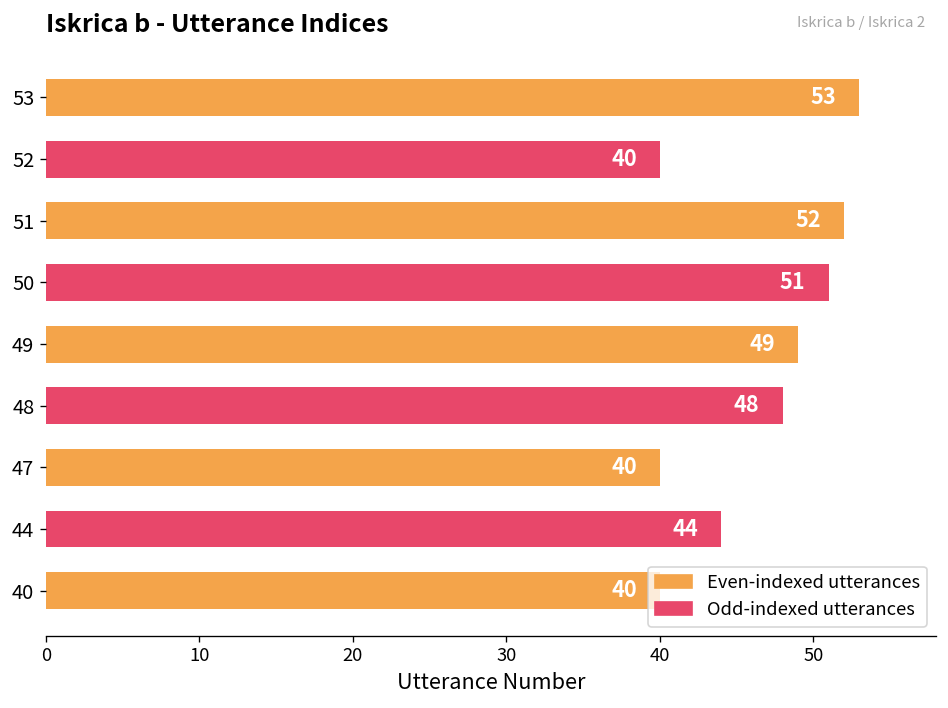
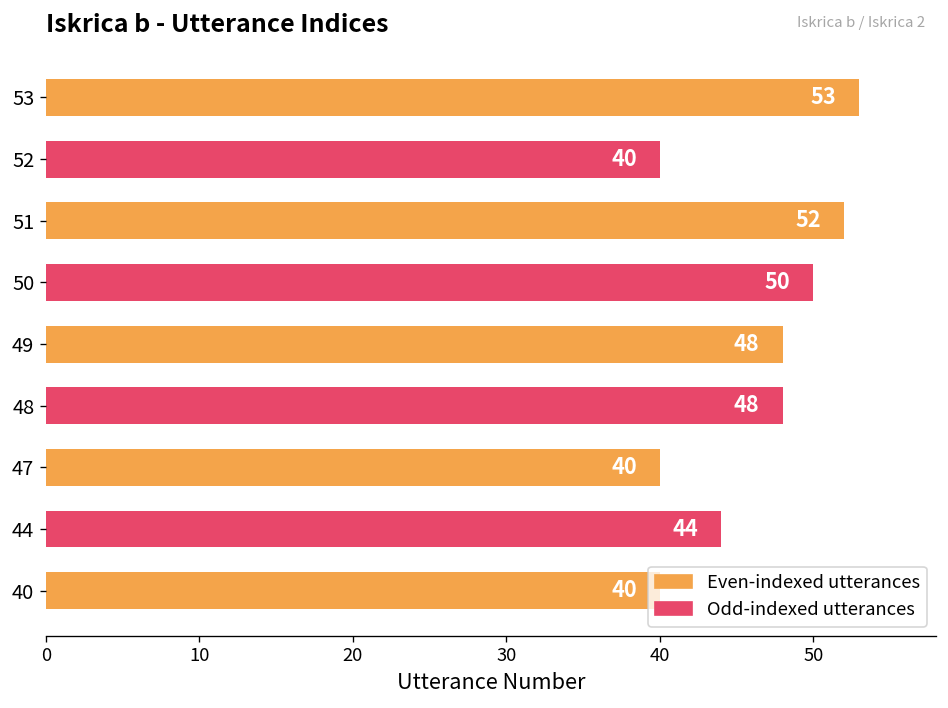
  {
    "53": 53,
    "52": 40,
    "51": 52,
-   "50": 51,
-   "49": 49,
+   "50": 50,
+   "49": 48,
    "48": 48,
    "47": 40,
    "44": 44
  }
